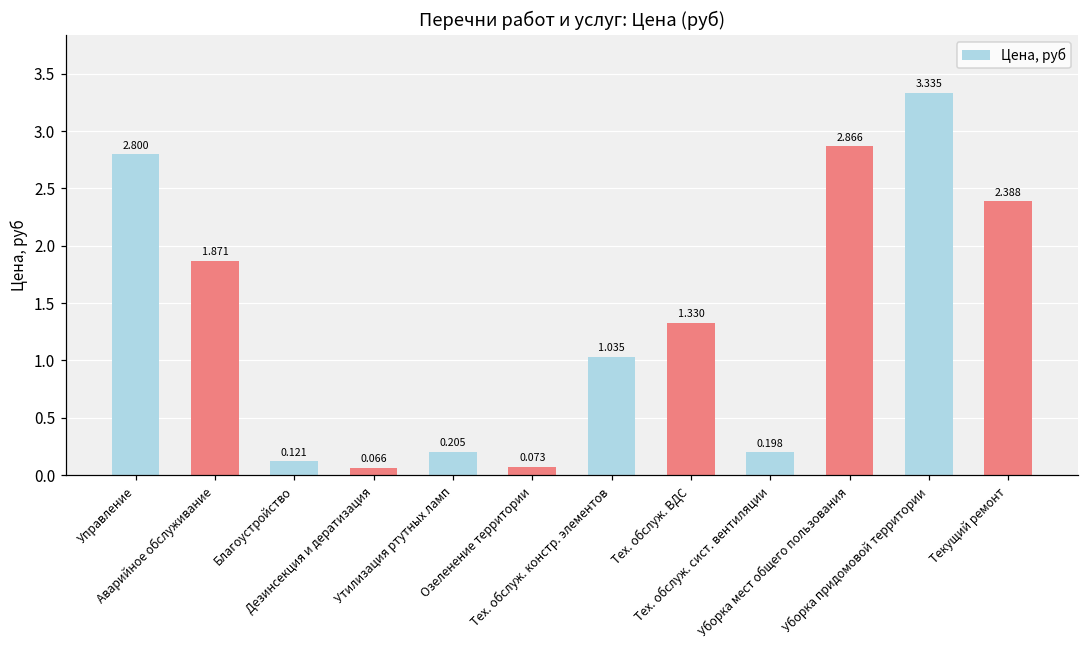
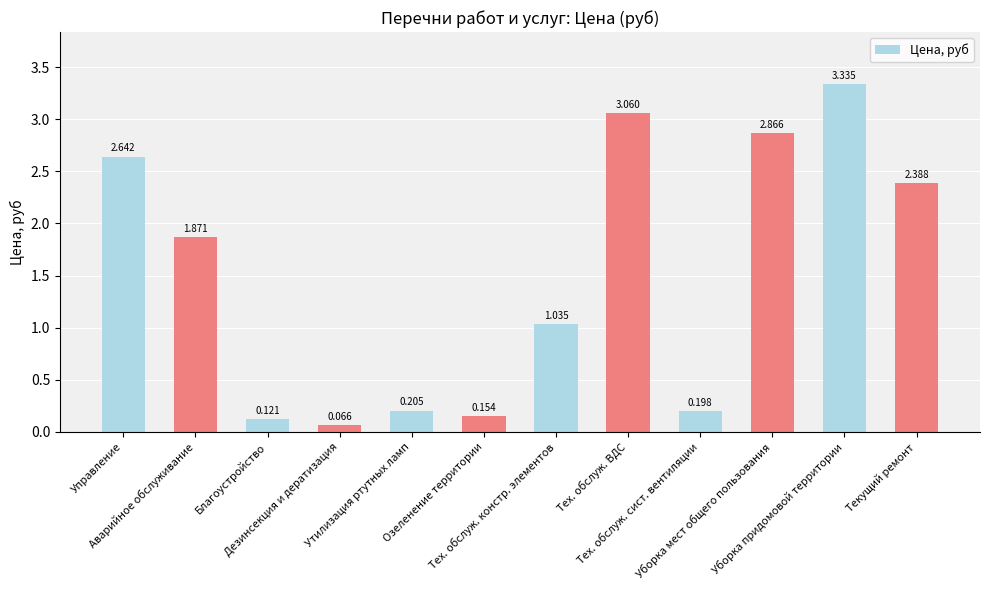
  {
-   "Управление": 2.800,
+   "Управление": 2.642,
    "Аварийное обслуживание": 1.871,
    "Благоустройство": 0.121,
    "Дезинсекция и дератизация": 0.066,
    "Утилизация ртутных ламп": 0.205,
-   "Озеленение территории": 0.073,
+   "Озеленение территории": 0.154,
    "Тех. обслуж. констр. элементов": 1.035,
-   "Тех. обслуж. ВДС": 1.330,
+   "Тех. обслуж. ВДС": 3.060,
    "Тех. обслуж. сист. вентиляции": 0.198,
    "Уборка мест общего пользования": 2.866,
    "Уборка придомовой территории": 3.335,
    "Текущий ремонт": 2.388
  }
